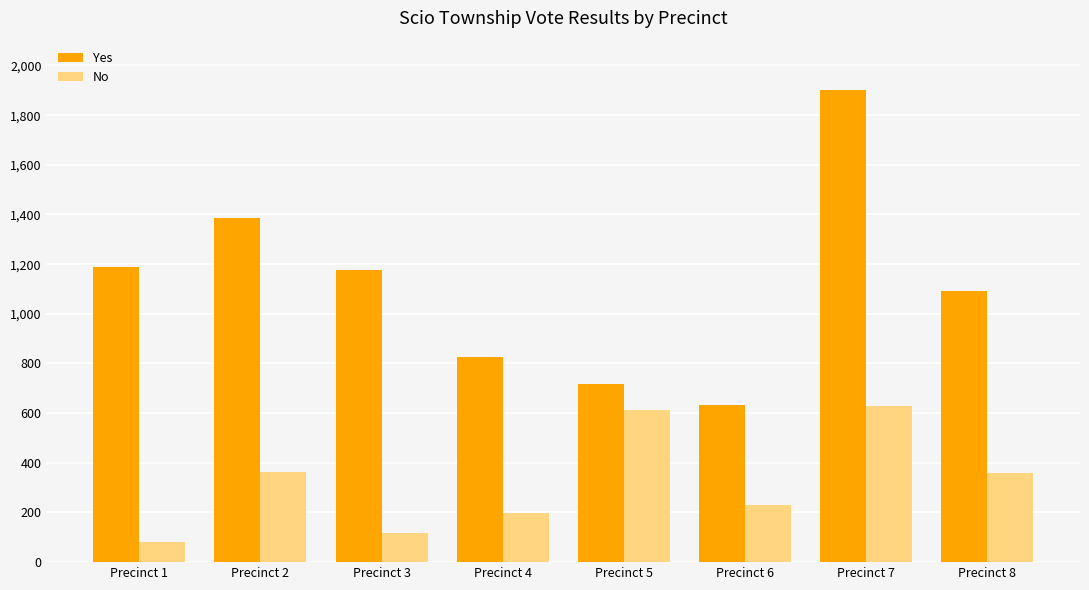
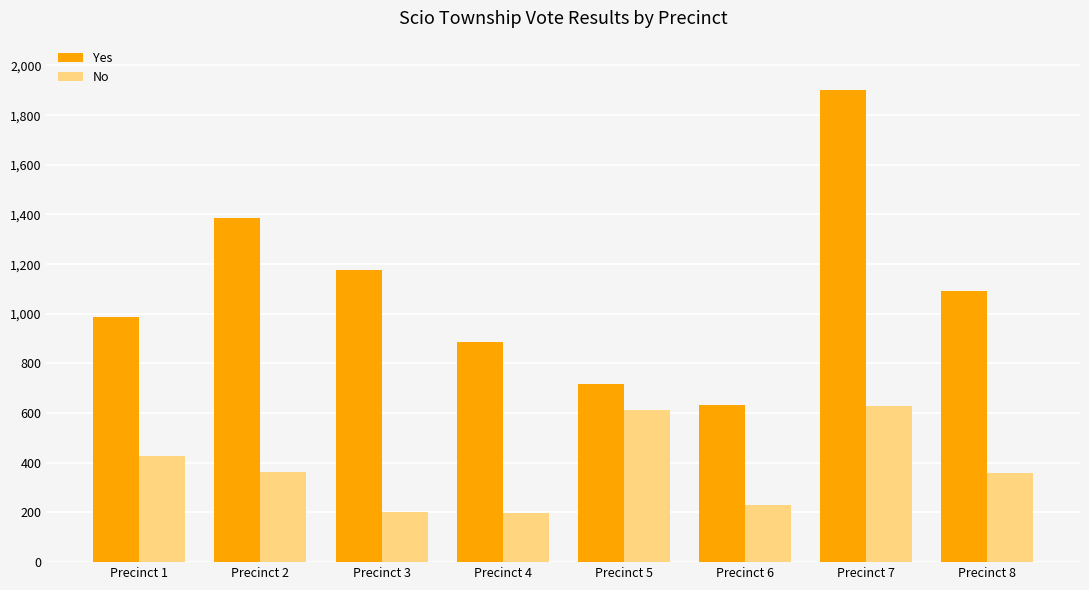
  {
    "Yes": {
-     "Precinct 1": "1,190",
+     "Precinct 1": "990",
      "Precinct 2": "1,380",
      "Precinct 3": "1,180",
-     "Precinct 4": "830",
+     "Precinct 4": "890",
      "Precinct 5": "720",
      "Precinct 6": "630",
      "Precinct 7": "1,900",
      "Precinct 8": "1,090"
    },
    "No": {
-     "Precinct 1": "80",
+     "Precinct 1": "430",
      "Precinct 2": "360",
-     "Precinct 3": "120",
+     "Precinct 3": "200",
      "Precinct 4": "200",
      "Precinct 5": "610",
      "Precinct 6": "230",
      "Precinct 7": "630",
      "Precinct 8": "360"
    }
  }
